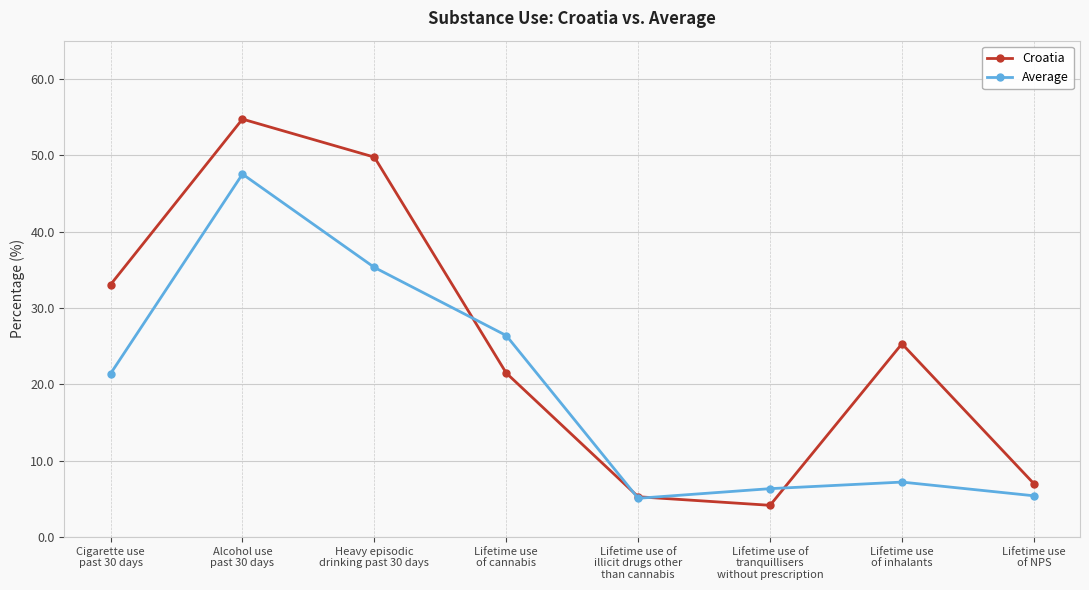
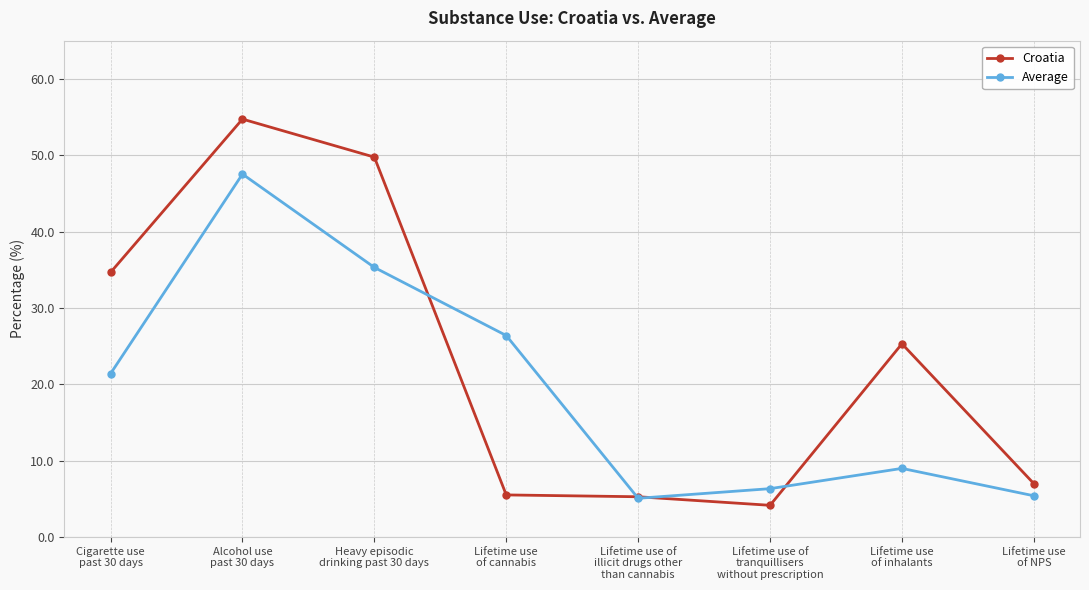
  {
    "Croatia": {
-     "Cigarette use past 30 days": 33,
+     "Cigarette use past 30 days": 35,
      "Alcohol use past 30 days": 55,
      "Heavy episodic drinking past 30 days": 50,
-     "Lifetime use of cannabis": 21,
+     "Lifetime use of cannabis": 6,
      "Lifetime use of tranquillisers without prescription": 4,
      "Lifetime use of inhalants": 25,
      "Lifetime use of NPS": 7
    },
    "Average": {
      "Cigarette use past 30 days": 21,
      "Alcohol use past 30 days": 48,
      "Heavy episodic drinking past 30 days": 35,
      "Lifetime use of cannabis": 26,
      "Lifetime use of tranquillisers without prescription": 6,
-     "Lifetime use of inhalants": 7,
+     "Lifetime use of inhalants": 9,
      "Lifetime use of NPS": 5
    }
  }
